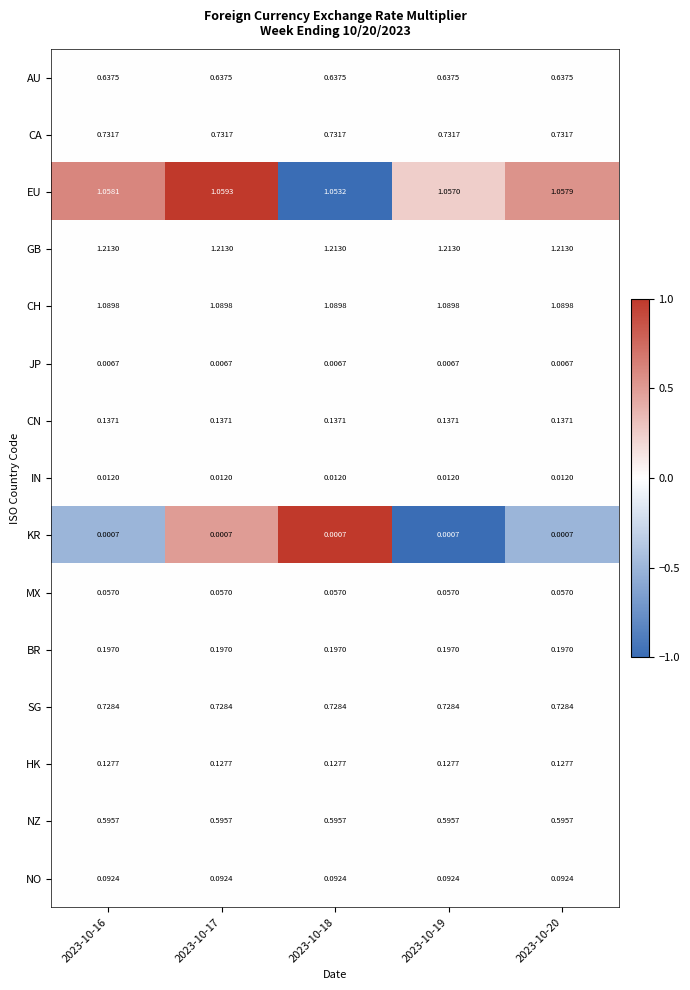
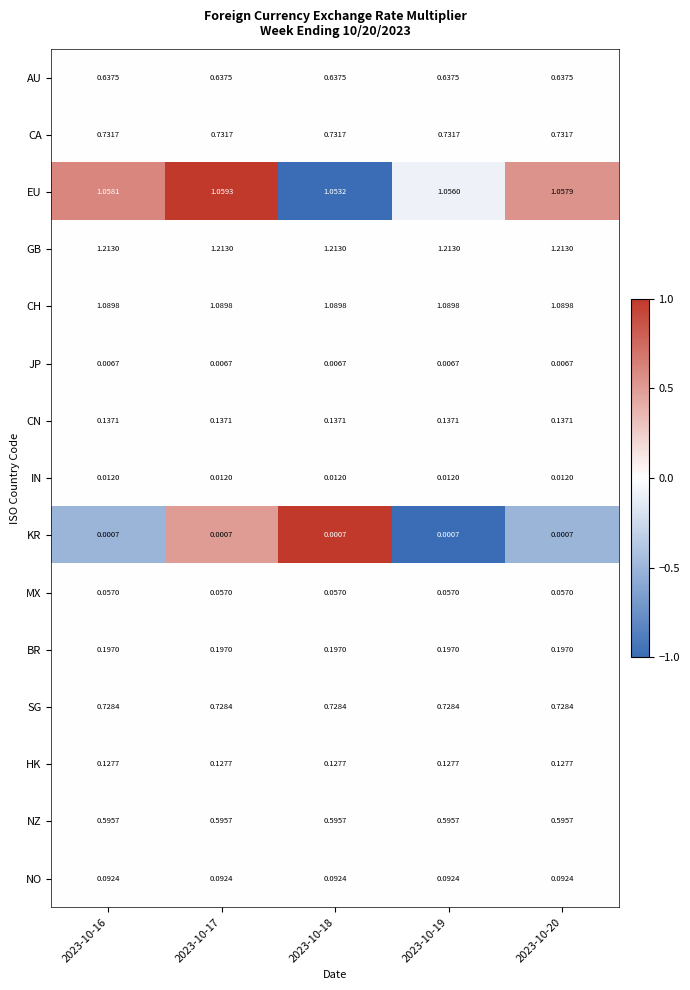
  {
    "AU": {
      "2023-10-16": 0.6375,
      "2023-10-17": 0.6375,
      "2023-10-18": 0.6375,
      "2023-10-19": 0.6375,
      "2023-10-20": 0.6375
    },
    "CA": {
      "2023-10-16": 0.7317,
      "2023-10-17": 0.7317,
      "2023-10-18": 0.7317,
      "2023-10-19": 0.7317,
      "2023-10-20": 0.7317
    },
    "EU": {
      "2023-10-16": 1.0581,
      "2023-10-17": 1.0593,
      "2023-10-18": 1.0532,
-     "2023-10-19": 1.0570,
+     "2023-10-19": 1.0560,
      "2023-10-20": 1.0579
    },
    "GB": {
      "2023-10-16": 1.2130,
      "2023-10-17": 1.2130,
      "2023-10-18": 1.2130,
      "2023-10-19": 1.2130,
      "2023-10-20": 1.2130
    },
    "CH": {
      "2023-10-16": 1.0898,
      "2023-10-17": 1.0898,
      "2023-10-18": 1.0898,
      "2023-10-19": 1.0898,
      "2023-10-20": 1.0898
    },
    "JP": {
      "2023-10-16": 0.0067,
      "2023-10-17": 0.0067,
      "2023-10-18": 0.0067,
      "2023-10-19": 0.0067,
      "2023-10-20": 0.0067
    },
    "CN": {
      "2023-10-16": 0.1371,
      "2023-10-17": 0.1371,
      "2023-10-18": 0.1371,
      "2023-10-19": 0.1371,
      "2023-10-20": 0.1371
    },
    "IN": {
      "2023-10-16": 0.0120,
      "2023-10-17": 0.0120,
      "2023-10-18": 0.0120,
      "2023-10-19": 0.0120,
      "2023-10-20": 0.0120
    },
    "KR": {
      "2023-10-16": 0.0007,
      "2023-10-17": 0.0007,
      "2023-10-18": 0.0007,
      "2023-10-19": 0.0007,
      "2023-10-20": 0.0007
    },
    "MX": {
      "2023-10-16": 0.0570,
      "2023-10-17": 0.0570,
      "2023-10-18": 0.0570,
      "2023-10-19": 0.0570,
      "2023-10-20": 0.0570
    },
    "BR": {
      "2023-10-16": 0.1970,
      "2023-10-17": 0.1970,
      "2023-10-18": 0.1970,
      "2023-10-19": 0.1970,
      "2023-10-20": 0.1970
    },
    "SG": {
      "2023-10-16": 0.7284,
      "2023-10-17": 0.7284,
      "2023-10-18": 0.7284,
      "2023-10-19": 0.7284,
      "2023-10-20": 0.7284
    },
    "HK": {
      "2023-10-16": 0.1277,
      "2023-10-17": 0.1277,
      "2023-10-18": 0.1277,
      "2023-10-19": 0.1277,
      "2023-10-20": 0.1277
    },
    "NZ": {
      "2023-10-16": 0.5957,
      "2023-10-17": 0.5957,
      "2023-10-18": 0.5957,
      "2023-10-19": 0.5957,
      "2023-10-20": 0.5957
    },
    "NO": {
      "2023-10-16": 0.0924,
      "2023-10-17": 0.0924,
      "2023-10-18": 0.0924,
      "2023-10-19": 0.0924,
      "2023-10-20": 0.0924
    }
  }
